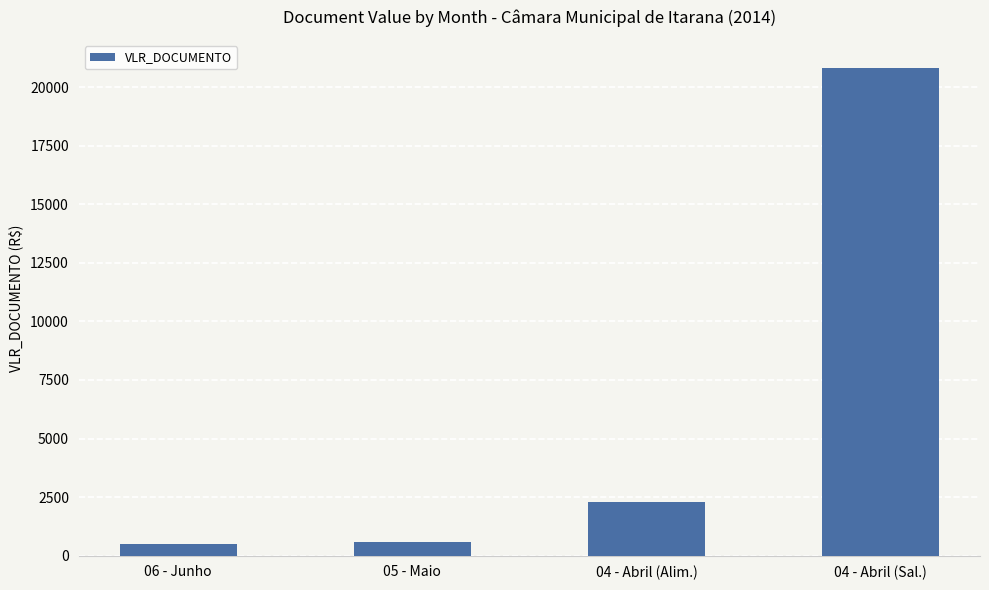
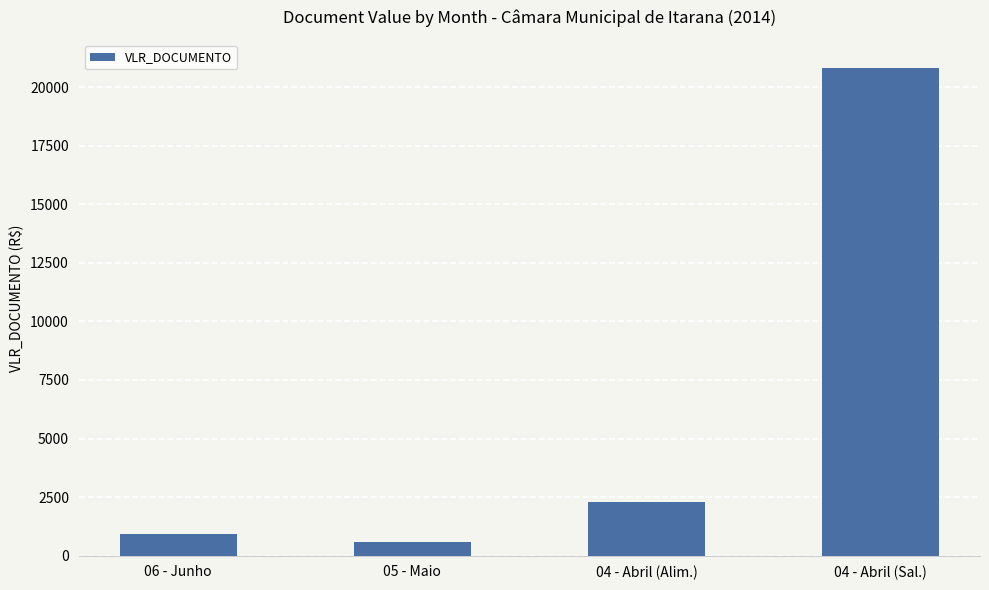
  {
-   "06 - Junho": 500,
+   "06 - Junho": 900,
    "05 - Maio": 600,
    "04 - Abril (Alim.)": 2300,
    "04 - Abril (Sal.)": 20800
  }
